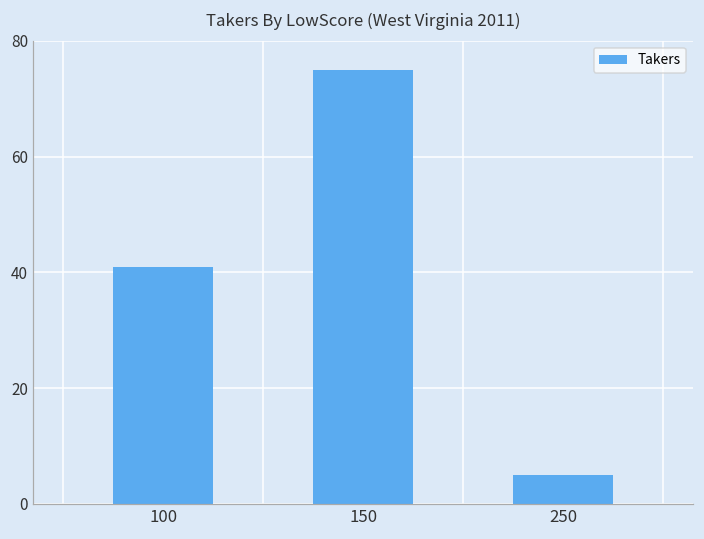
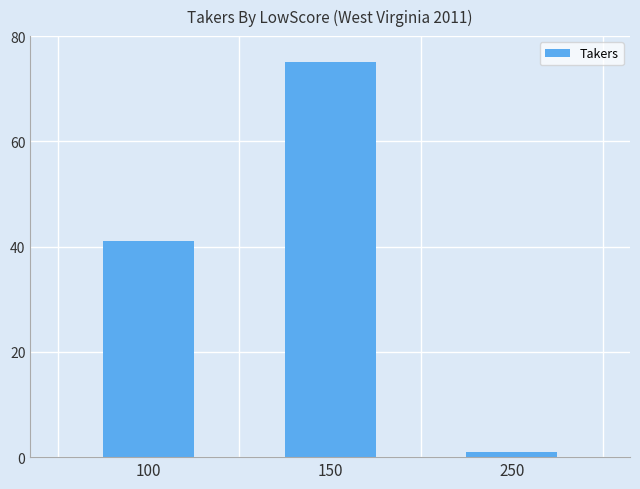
  {
    "100": 41,
    "150": 75,
-   "250": 5
+   "250": 1
  }
